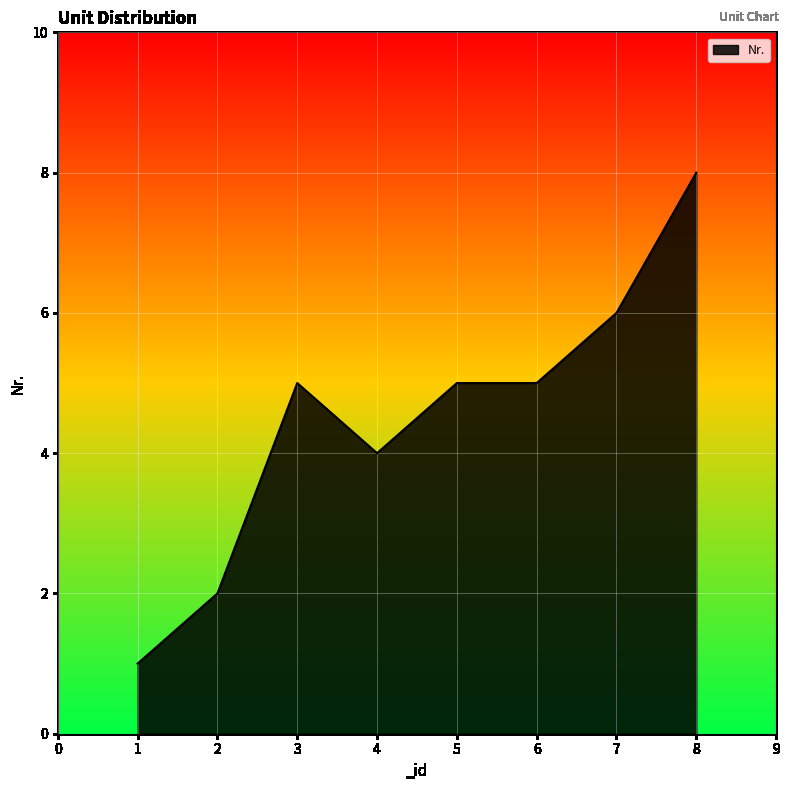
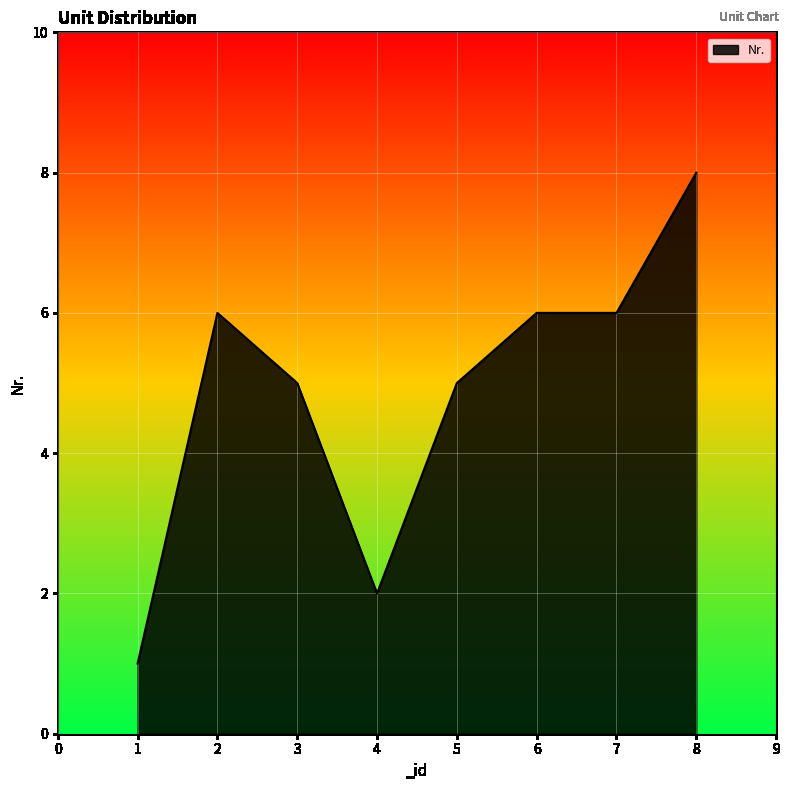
  {
    "1": 1,
-   "2": 2,
+   "2": 6,
    "3": 5,
-   "4": 4,
+   "4": 2,
    "5": 5,
-   "6": 5,
+   "6": 6,
    "7": 6,
    "8": 8
  }
